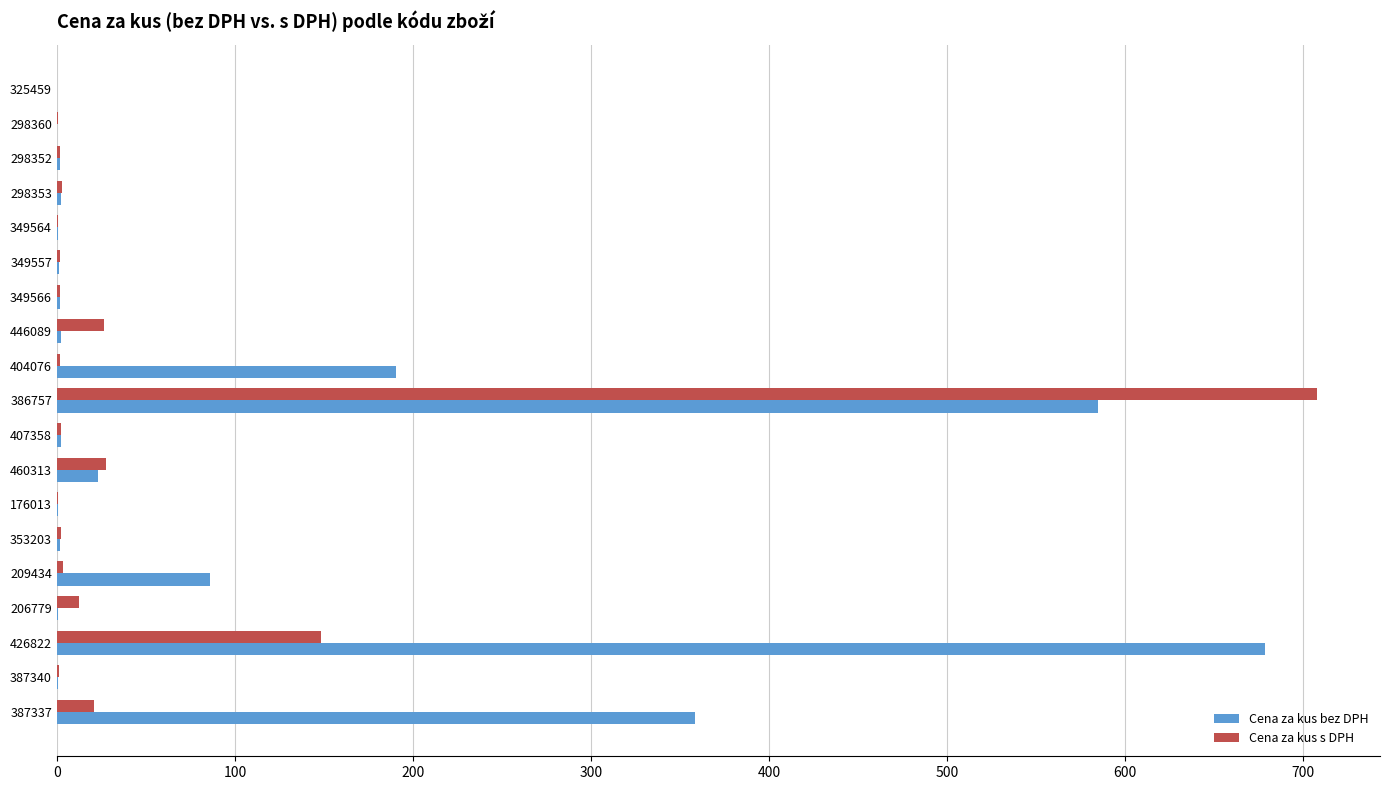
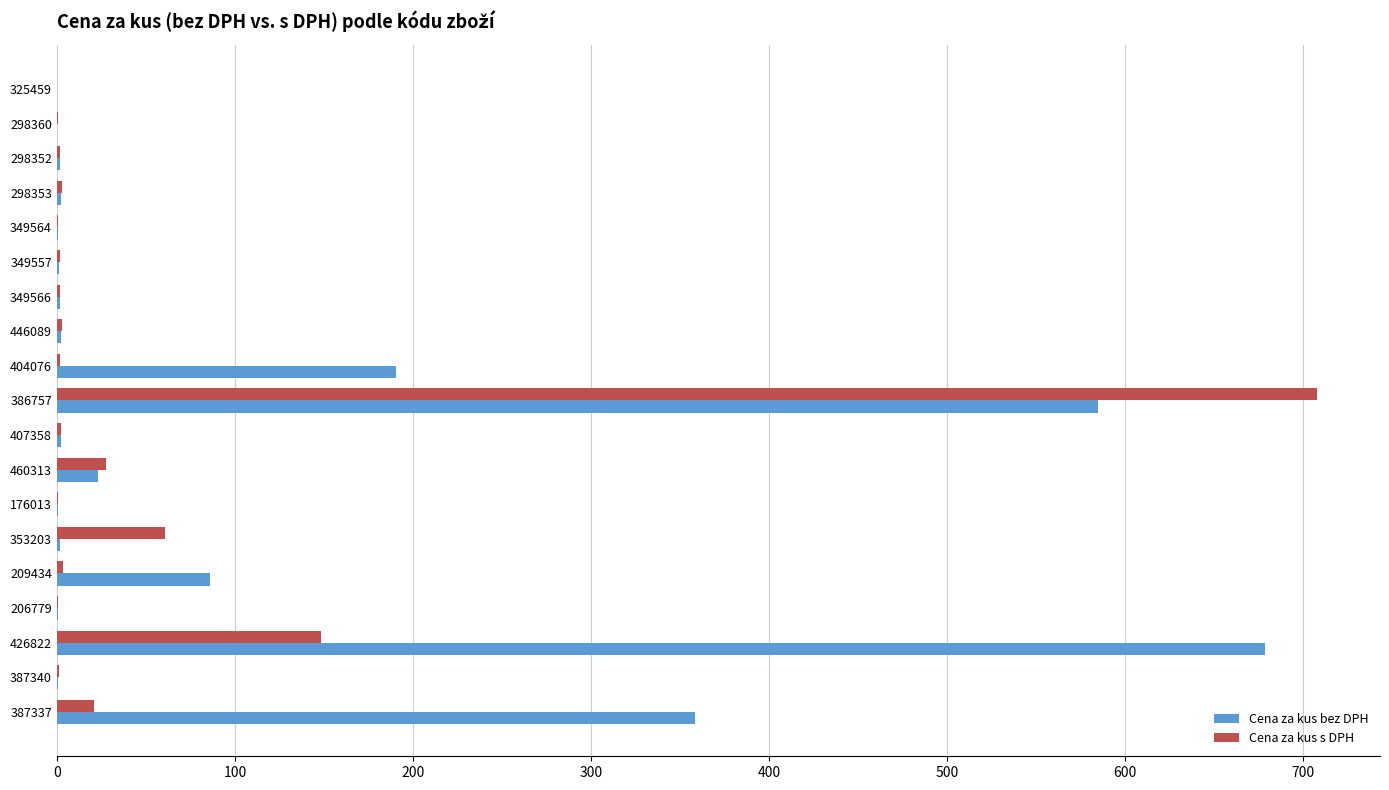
  {
    "Cena za kus bez DPH": {
      "298352": 2,
      "298353": 3,
      "349566": 2,
      "446089": 2,
      "404076": 191,
      "386757": 585,
      "407358": 2,
      "460313": 23,
      "353203": 2,
      "209434": 86,
      "426822": 679,
      "387337": 358
    },
    "Cena za kus s DPH": {
      "298352": 2,
      "298353": 3,
      "349557": 2,
      "349566": 2,
-     "446089": 27,
+     "446089": 3,
      "404076": 2,
      "386757": 708,
      "407358": 2,
      "460313": 28,
-     "353203": 2,
+     "353203": 61,
      "209434": 3,
-     "206779": 12,
+     "206779": 0,
      "426822": 148,
      "387337": 21
    }
  }
